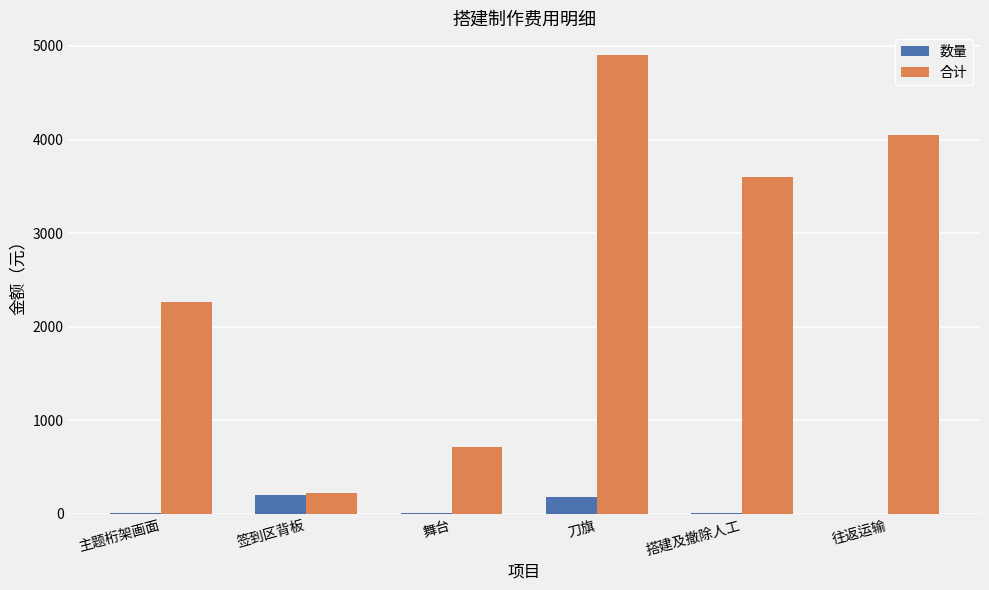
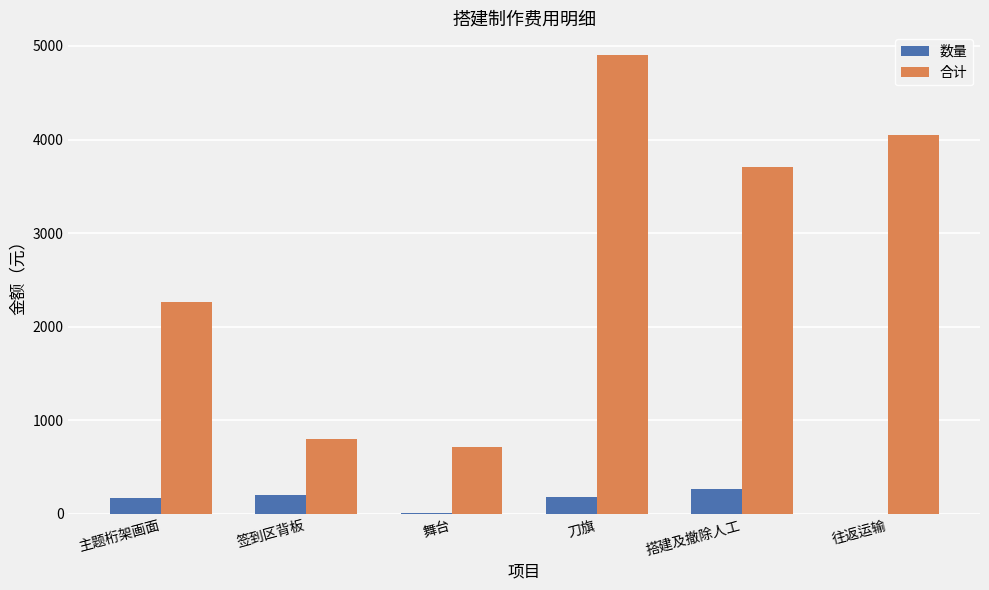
  {
    "数量": {
-     "主题桁架画面": 0,
+     "主题桁架画面": 200,
      "签到区背板": 200,
      "刀旗": 200,
-     "搭建及撤除人工": 0
+     "搭建及撤除人工": 300
    },
    "合计": {
      "主题桁架画面": 2300,
-     "签到区背板": 200,
+     "签到区背板": 800,
      "舞台": 700,
      "刀旗": 4900,
-     "搭建及撤除人工": 3600,
+     "搭建及撤除人工": 3700,
      "往返运输": 4000
    }
  }
